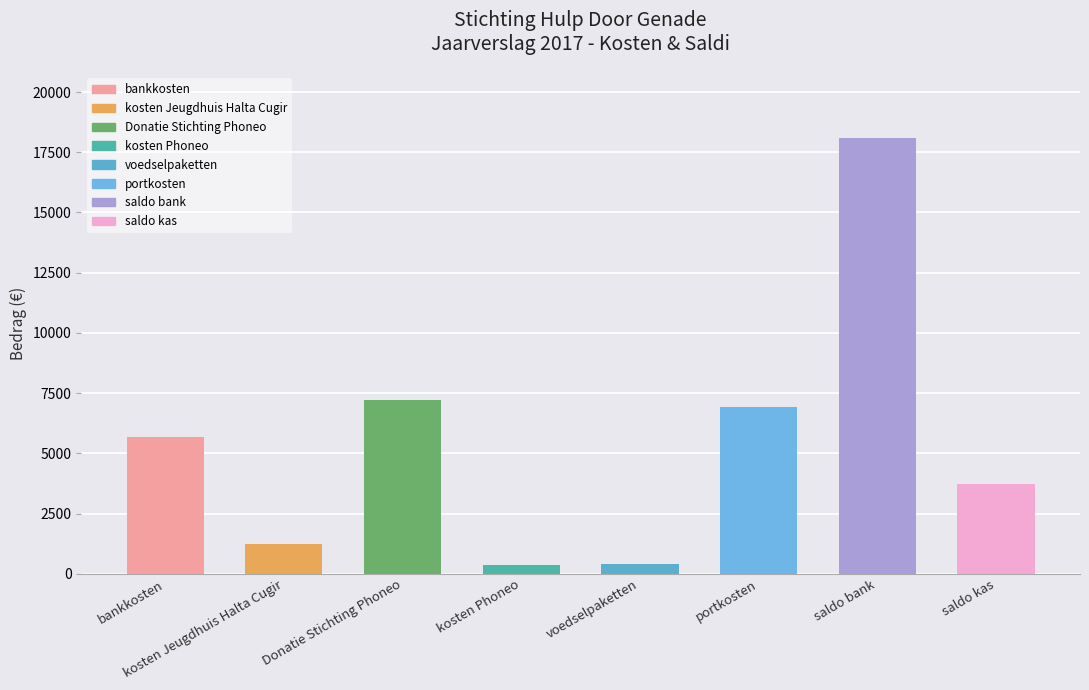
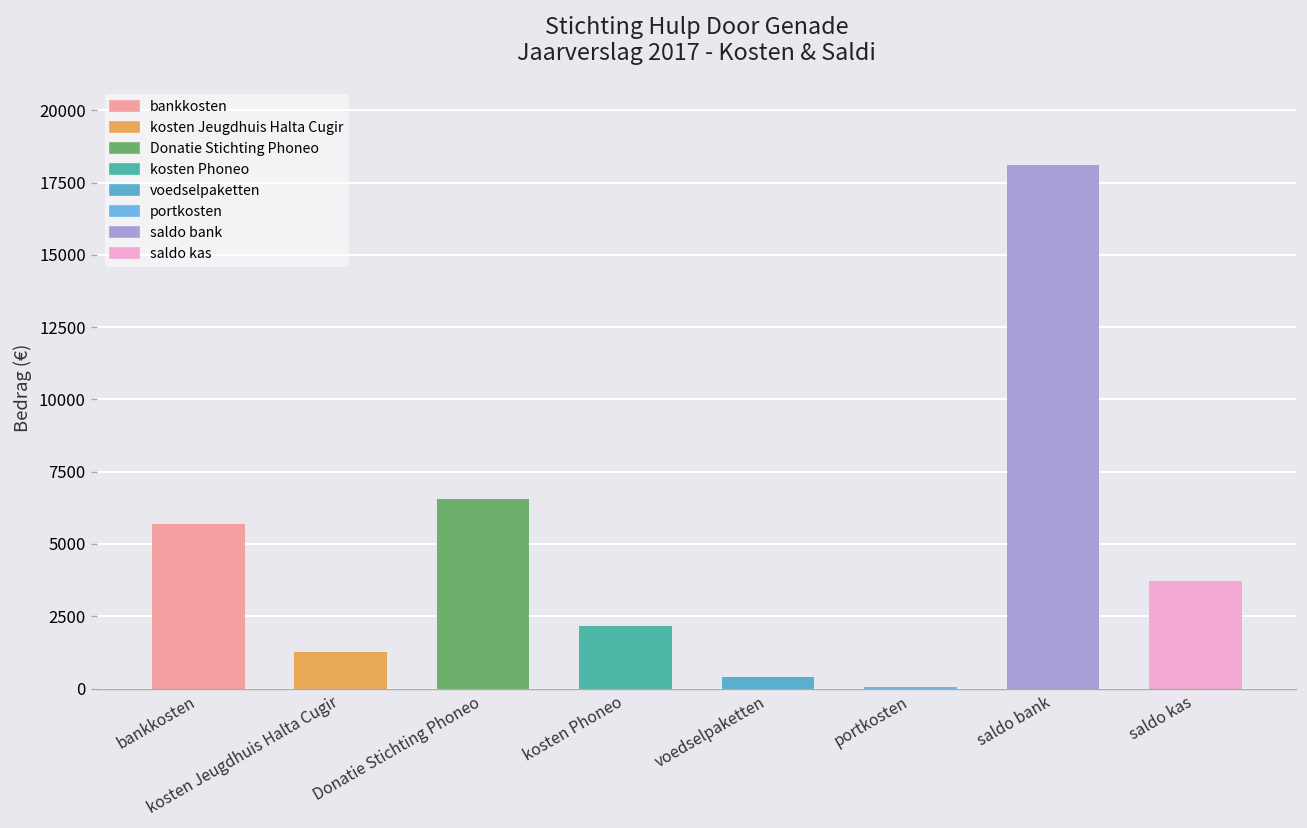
  {
    "bankkosten": 5700,
    "kosten Jeugdhuis Halta Cugir": 1300,
-   "Donatie Stichting Phoneo": 7200,
-   "kosten Phoneo": 400,
+   "Donatie Stichting Phoneo": 6600,
+   "kosten Phoneo": 2200,
    "voedselpaketten": 400,
-   "portkosten": 6900,
+   "portkosten": 100,
    "saldo bank": 18100,
    "saldo kas": 3700
  }
